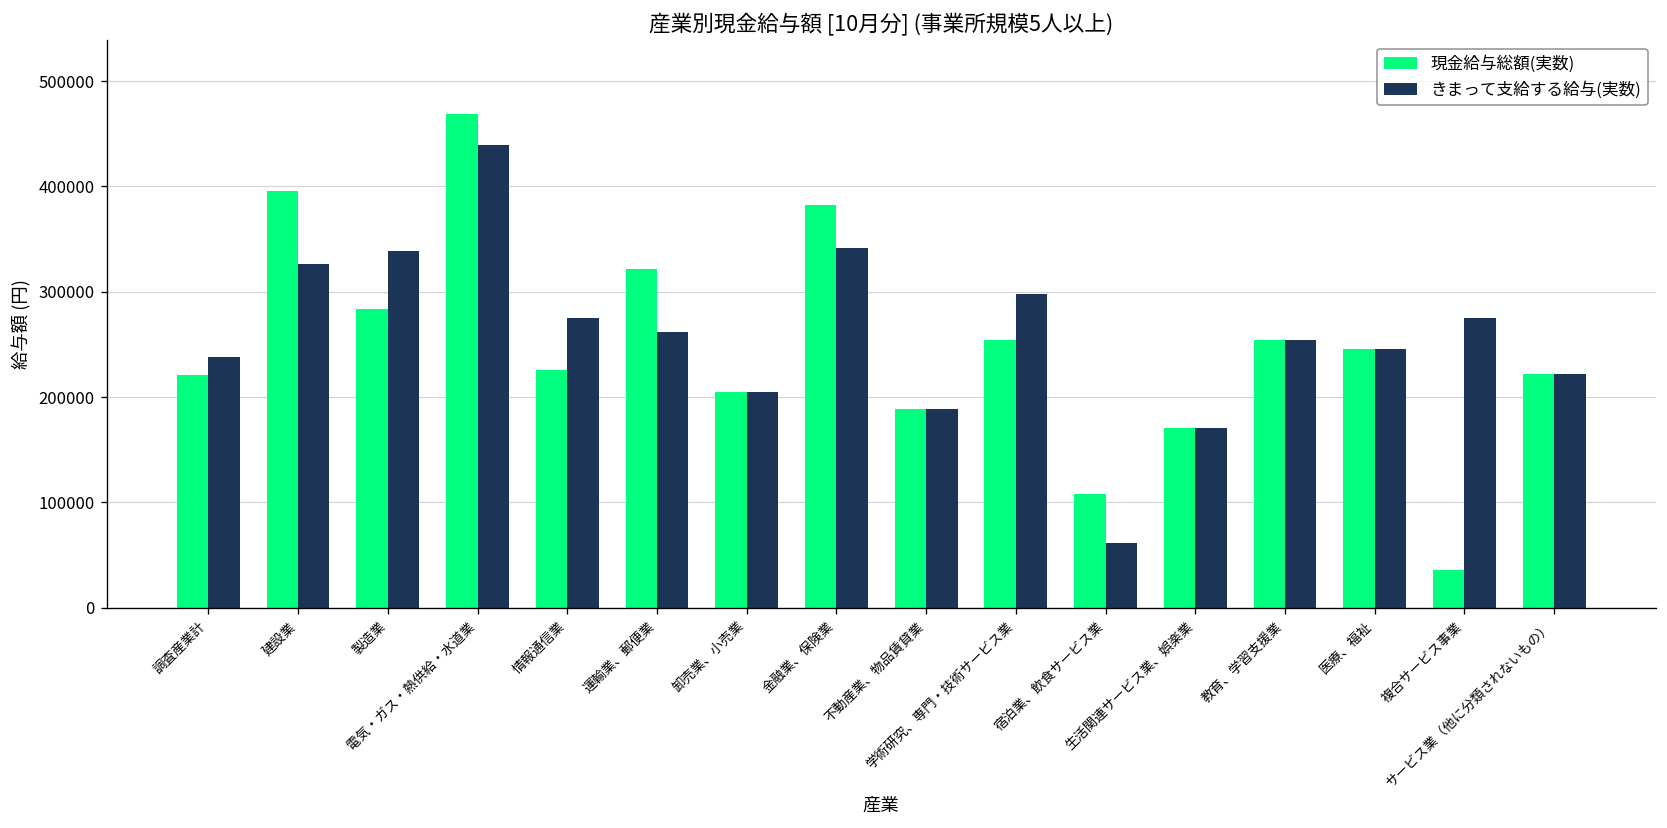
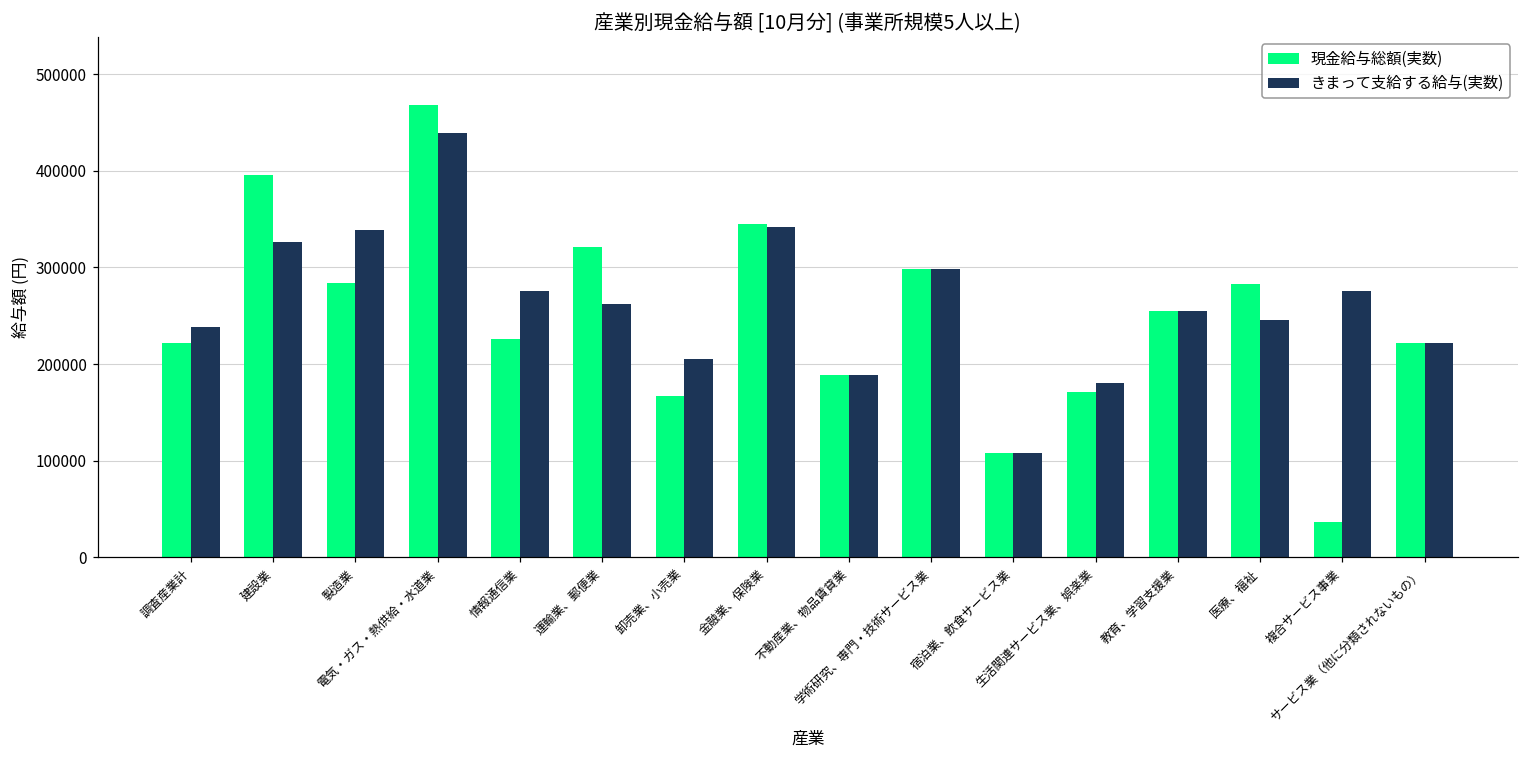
  {
    "現金給与総額(実数)": {
      "調査産業計": 220000,
      "建設業": 400000,
      "製造業": 280000,
      "電気・ガス・熱供給・水道業": 470000,
      "情報通信業": 230000,
      "運輸業、郵便業": 320000,
-     "卸売業、小売業": 210000,
-     "金融業、保険業": 380000,
+     "卸売業、小売業": 170000,
+     "金融業、保険業": 340000,
      "不動産業、物品賃貸業": 190000,
-     "学術研究、専門・技術サービス業": 250000,
+     "学術研究、専門・技術サービス業": 300000,
      "宿泊業、飲食サービス業": 110000,
      "生活関連サービス業、娯楽業": 170000,
      "教育、学習支援業": 250000,
-     "医療、福祉": 250000,
+     "医療、福祉": 280000,
      "複合サービス事業": 40000,
      "サービス業（他に分類されないもの）": 220000
    },
    "きまって支給する給与(実数)": {
      "調査産業計": 240000,
      "建設業": 330000,
      "製造業": 340000,
      "電気・ガス・熱供給・水道業": 440000,
      "情報通信業": 280000,
      "運輸業、郵便業": 260000,
      "卸売業、小売業": 200000,
      "金融業、保険業": 340000,
      "不動産業、物品賃貸業": 190000,
      "学術研究、専門・技術サービス業": 300000,
-     "宿泊業、飲食サービス業": 60000,
-     "生活関連サービス業、娯楽業": 170000,
+     "宿泊業、飲食サービス業": 110000,
+     "生活関連サービス業、娯楽業": 180000,
      "教育、学習支援業": 250000,
      "医療、福祉": 250000,
      "複合サービス事業": 280000,
      "サービス業（他に分類されないもの）": 220000
    }
  }
